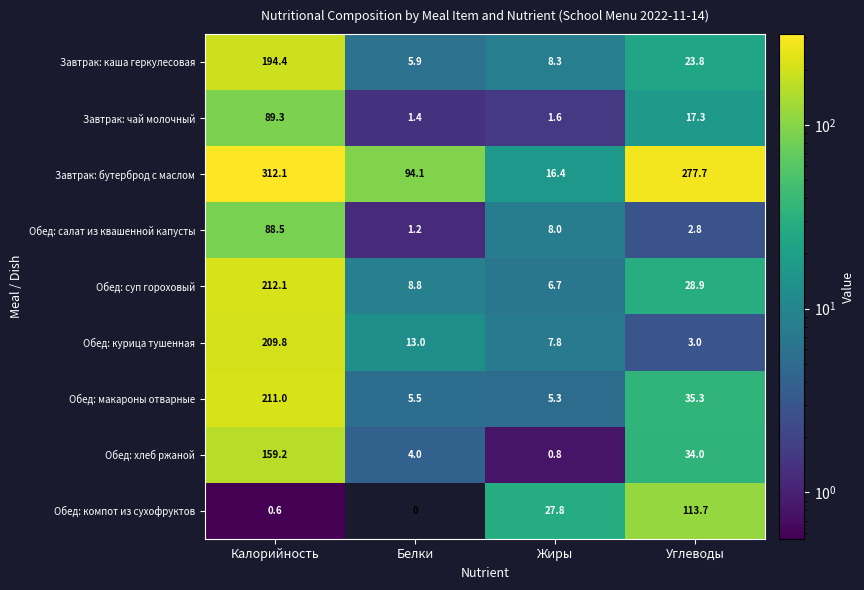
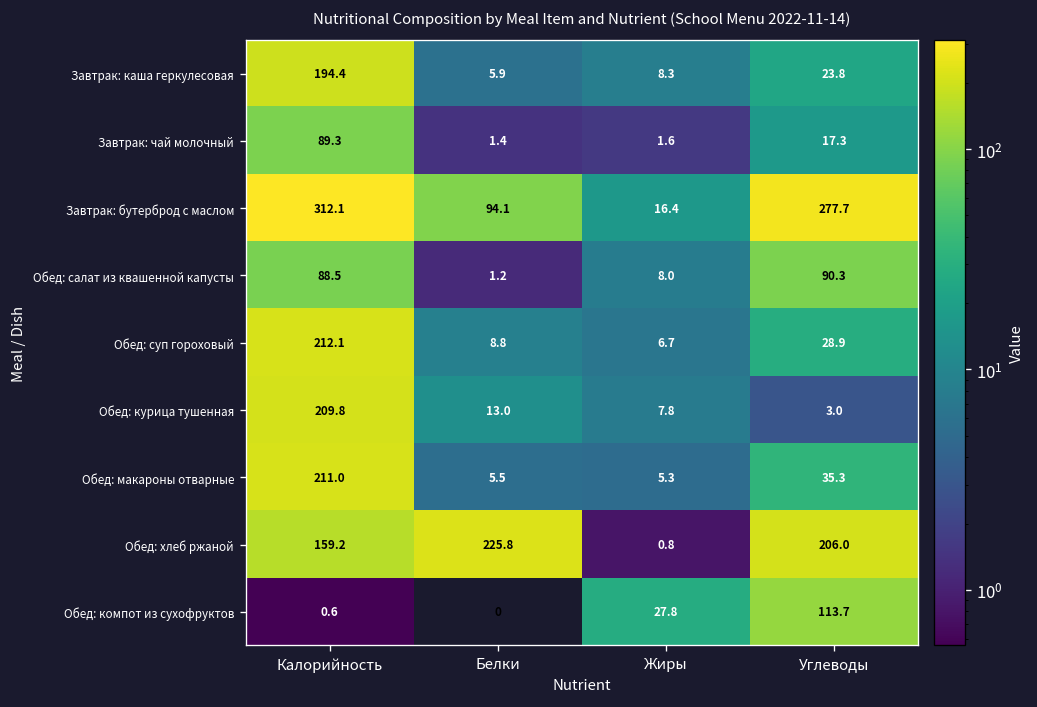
  {
    "Завтрак: каша геркулесовая": {
      "Калорийность": 194.4,
      "Белки": 5.9,
      "Жиры": 8.3,
      "Углеводы": 23.8
    },
    "Завтрак: чай молочный": {
      "Калорийность": 89.3,
      "Белки": 1.4,
      "Жиры": 1.6,
      "Углеводы": 17.3
    },
    "Завтрак: бутерброд с маслом": {
      "Калорийность": 312.1,
      "Белки": 94.1,
      "Жиры": 16.4,
      "Углеводы": 277.7
    },
    "Обед: салат из квашенной капусты": {
      "Калорийность": 88.5,
      "Белки": 1.2,
      "Жиры": 8.0,
-     "Углеводы": 2.8
+     "Углеводы": 90.3
    },
    "Обед: суп гороховый": {
      "Калорийность": 212.1,
      "Белки": 8.8,
      "Жиры": 6.7,
      "Углеводы": 28.9
    },
    "Обед: курица тушенная": {
      "Калорийность": 209.8,
      "Белки": 13.0,
      "Жиры": 7.8,
      "Углеводы": 3.0
    },
    "Обед: макароны отварные": {
      "Калорийность": 211.0,
      "Белки": 5.5,
      "Жиры": 5.3,
      "Углеводы": 35.3
    },
    "Обед: хлеб ржаной": {
      "Калорийность": 159.2,
-     "Белки": 4.0,
+     "Белки": 225.8,
      "Жиры": 0.8,
-     "Углеводы": 34.0
+     "Углеводы": 206.0
    },
    "Обед: компот из сухофруктов": {
      "Калорийность": 0.6,
      "Жиры": 27.8,
      "Углеводы": 113.7
    }
  }
